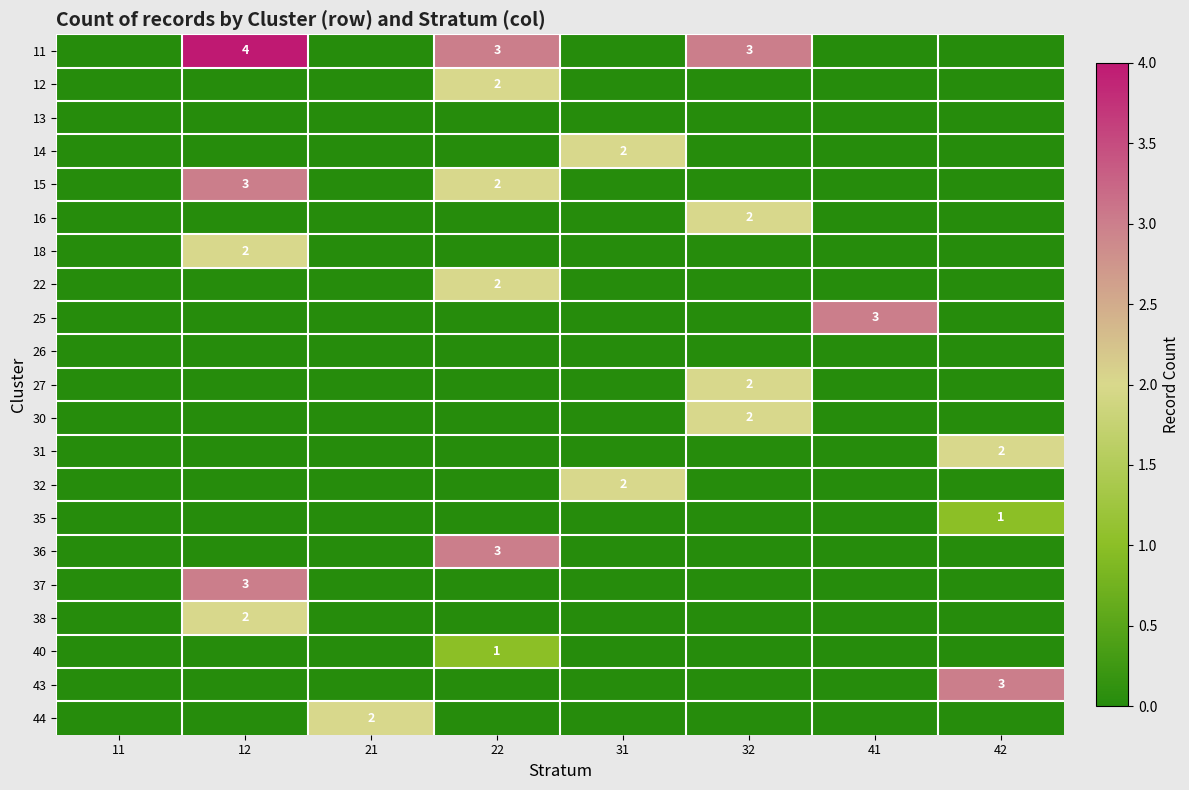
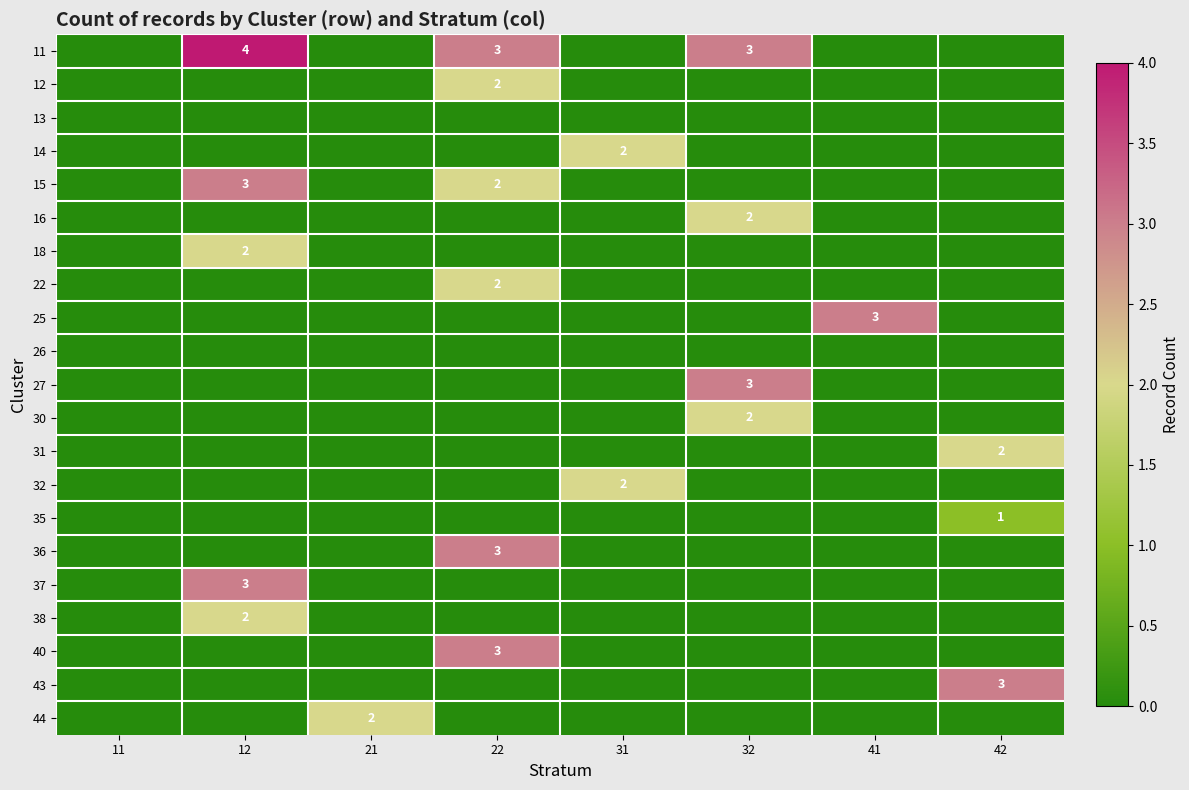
  {
    "11": {
      "12": 4,
      "22": 3,
      "32": 3
    },
    "12": {
      "22": 2
    },
    "14": {
      "31": 2
    },
    "15": {
      "12": 3,
      "22": 2
    },
    "16": {
      "32": 2
    },
    "18": {
      "12": 2
    },
    "22": {
      "22": 2
    },
    "25": {
      "41": 3
    },
    "27": {
-     "32": 2
+     "32": 3
    },
    "30": {
      "32": 2
    },
    "31": {
      "42": 2
    },
    "32": {
      "31": 2
    },
    "35": {
      "42": 1
    },
    "36": {
      "22": 3
    },
    "37": {
      "12": 3
    },
    "38": {
      "12": 2
    },
    "40": {
-     "22": 1
+     "22": 3
    },
    "43": {
      "42": 3
    },
    "44": {
      "21": 2
    }
  }
